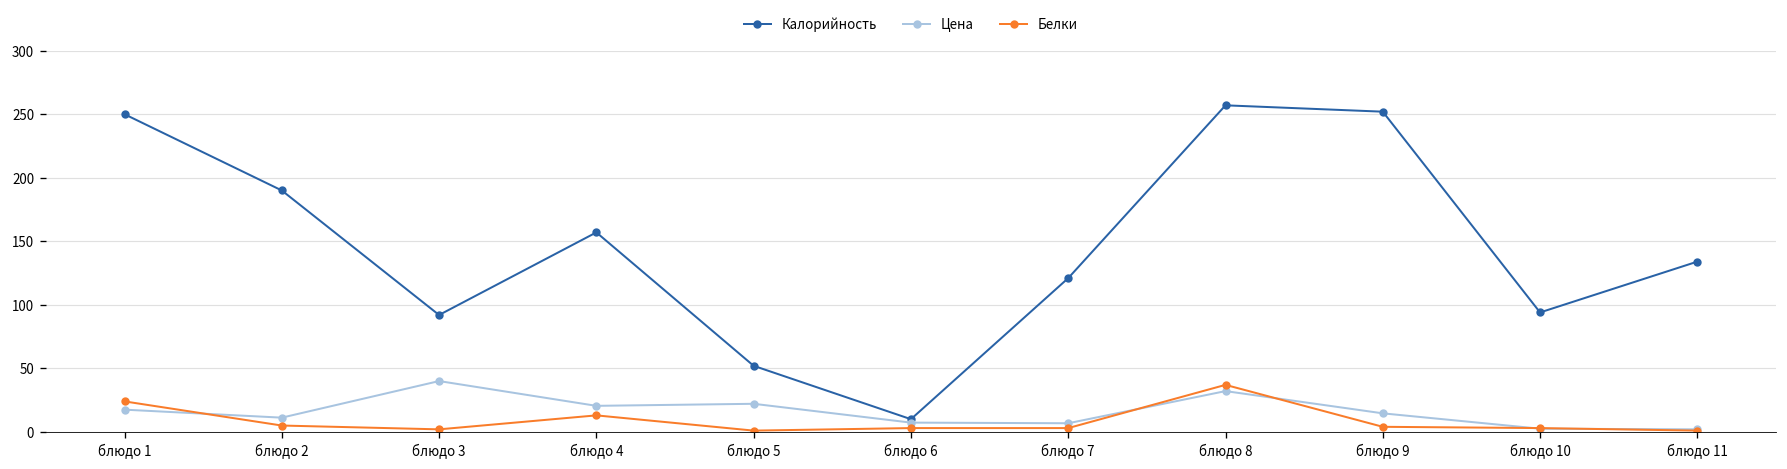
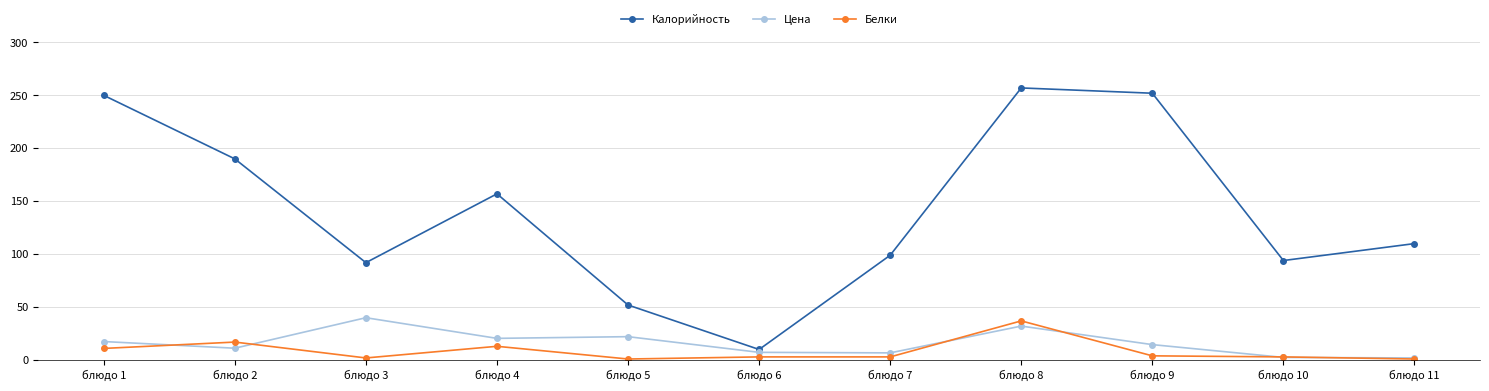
  {
    "Калорийность": {
      "блюдо 1": 250,
      "блюдо 2": 190,
      "блюдо 3": 92,
      "блюдо 4": 157,
      "блюдо 5": 52,
      "блюдо 6": 10,
-     "блюдо 7": 121,
+     "блюдо 7": 99,
      "блюдо 8": 257,
      "блюдо 9": 252,
      "блюдо 10": 94,
-     "блюдо 11": 134
+     "блюдо 11": 110
    },
    "Цена": {
      "блюдо 1": 18,
      "блюдо 2": 11,
      "блюдо 3": 40,
      "блюдо 4": 21,
      "блюдо 5": 22,
      "блюдо 6": 7,
      "блюдо 7": 7,
      "блюдо 8": 32,
      "блюдо 9": 15
    },
    "Белки": {
-     "блюдо 1": 24,
-     "блюдо 2": 5,
+     "блюдо 1": 11,
+     "блюдо 2": 17,
      "блюдо 3": 2,
      "блюдо 4": 13,
      "блюдо 5": 1,
      "блюдо 6": 3,
      "блюдо 7": 3,
      "блюдо 8": 37,
      "блюдо 9": 4
    }
  }
